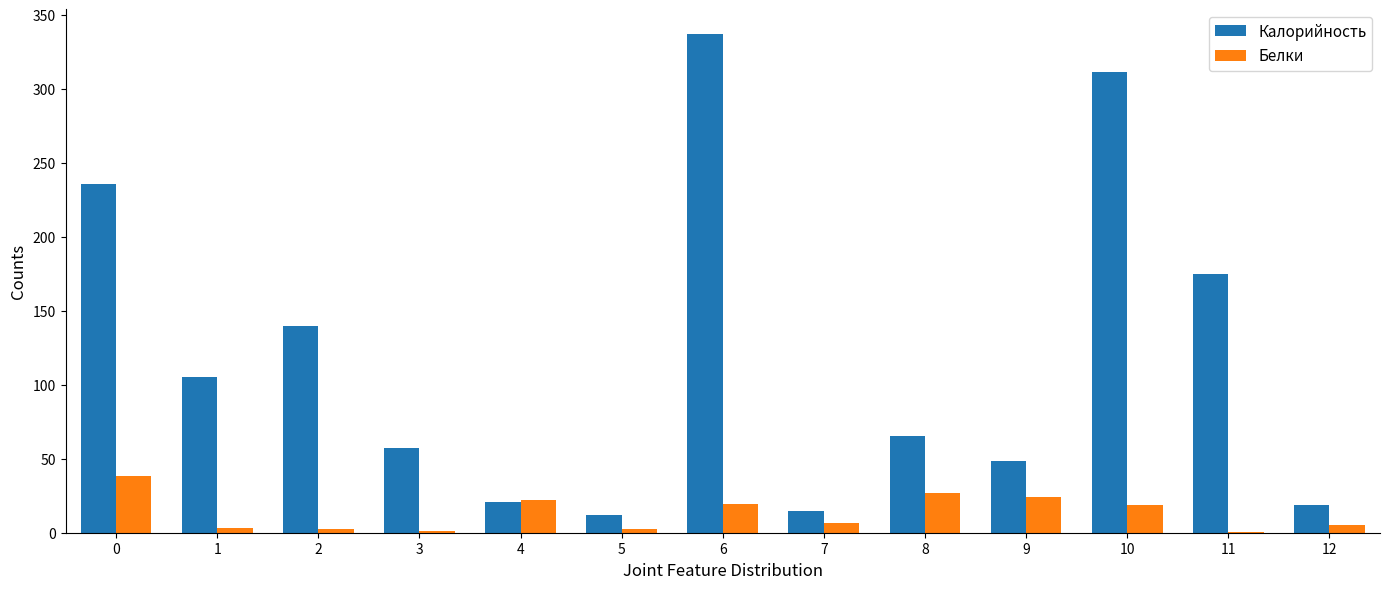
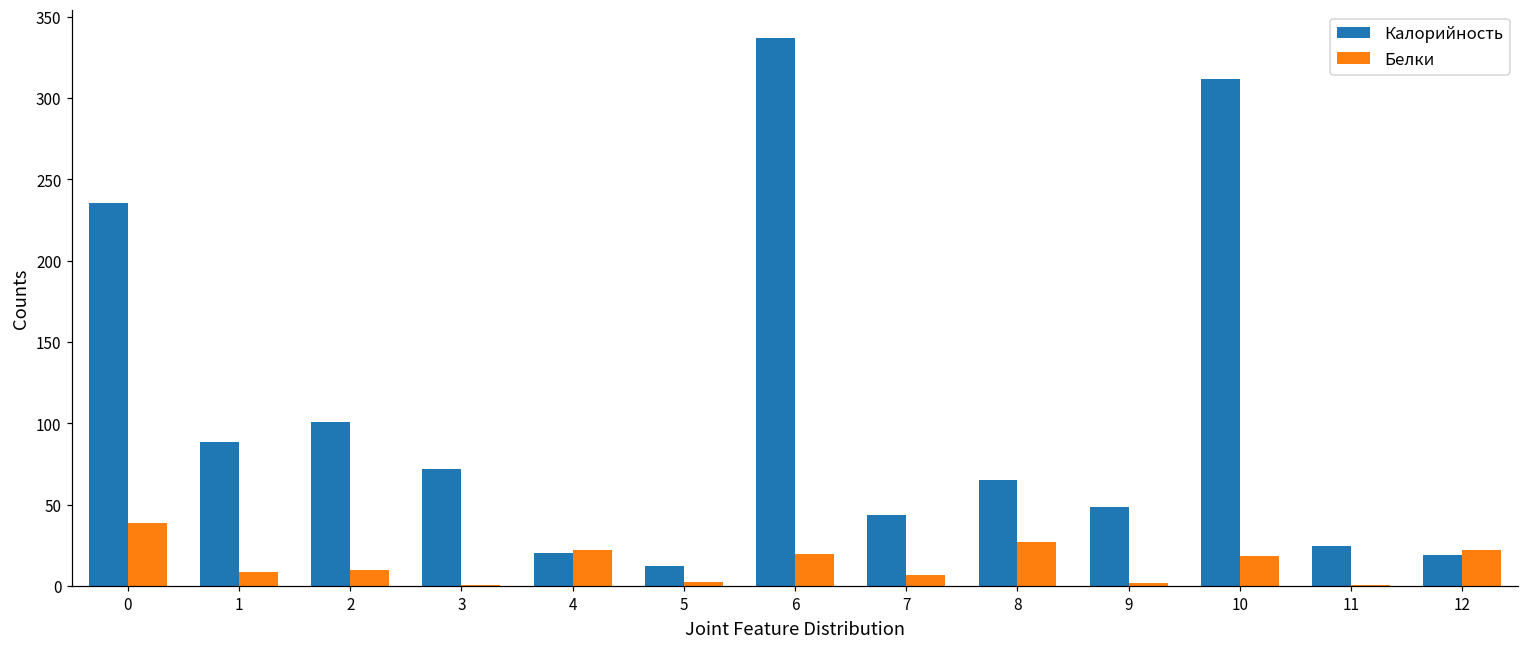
  {
    "Калорийность": {
      "0": 236,
-     "1": 106,
-     "2": 140,
-     "3": 58,
+     "1": 88,
+     "2": 101,
+     "3": 72,
      "4": 21,
      "5": 12,
      "6": 337,
-     "7": 15,
+     "7": 44,
      "8": 65,
      "9": 49,
      "10": 312,
-     "11": 175,
+     "11": 24,
      "12": 19
    },
    "Белки": {
      "0": 39,
-     "1": 3,
-     "2": 2,
+     "1": 9,
+     "2": 10,
      "4": 22,
      "5": 3,
      "6": 20,
      "7": 7,
      "8": 27,
-     "9": 24,
+     "9": 2,
      "10": 19,
-     "12": 5
+     "12": 22
    }
  }
